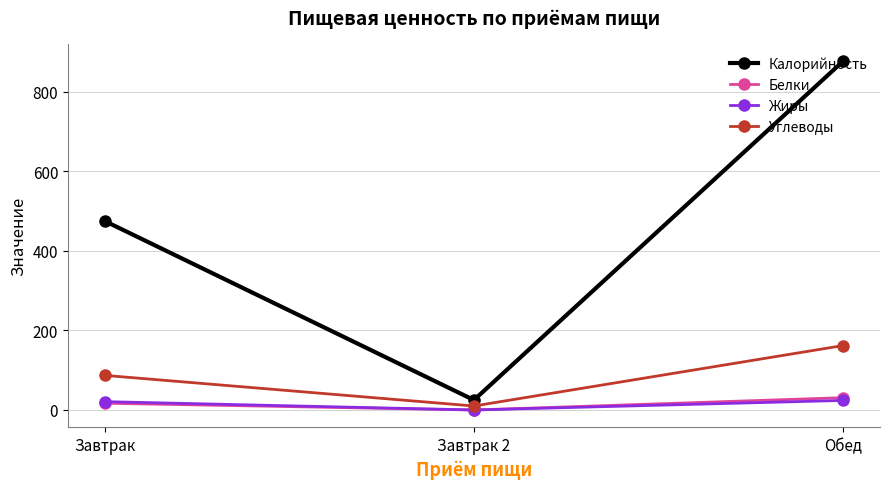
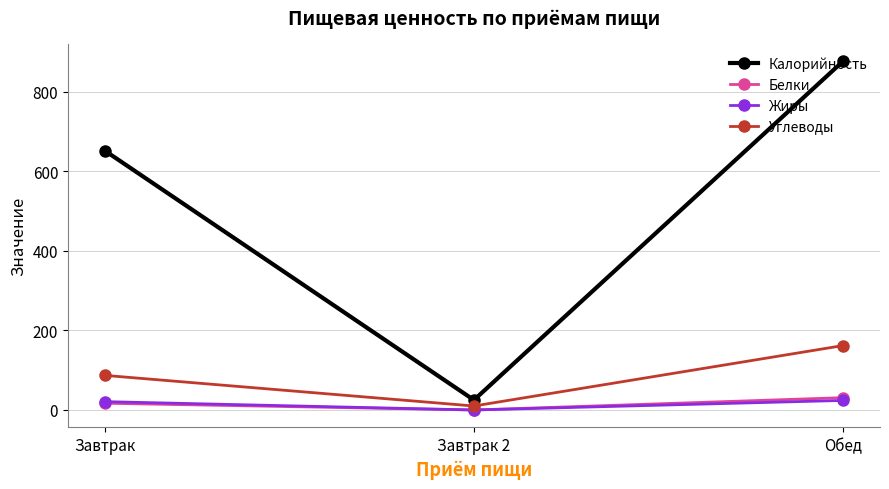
  {
    "Калорийность": {
-     "Завтрак": 480,
+     "Завтрак": 650,
      "Завтрак 2": 30,
      "Обед": 880
    },
    "Белки": {
      "Обед": 30
    },
    "Жиры": {
      "Обед": 20
    },
    "Углеводы": {
      "Завтрак": 90,
      "Завтрак 2": 10,
      "Обед": 160
    }
  }
